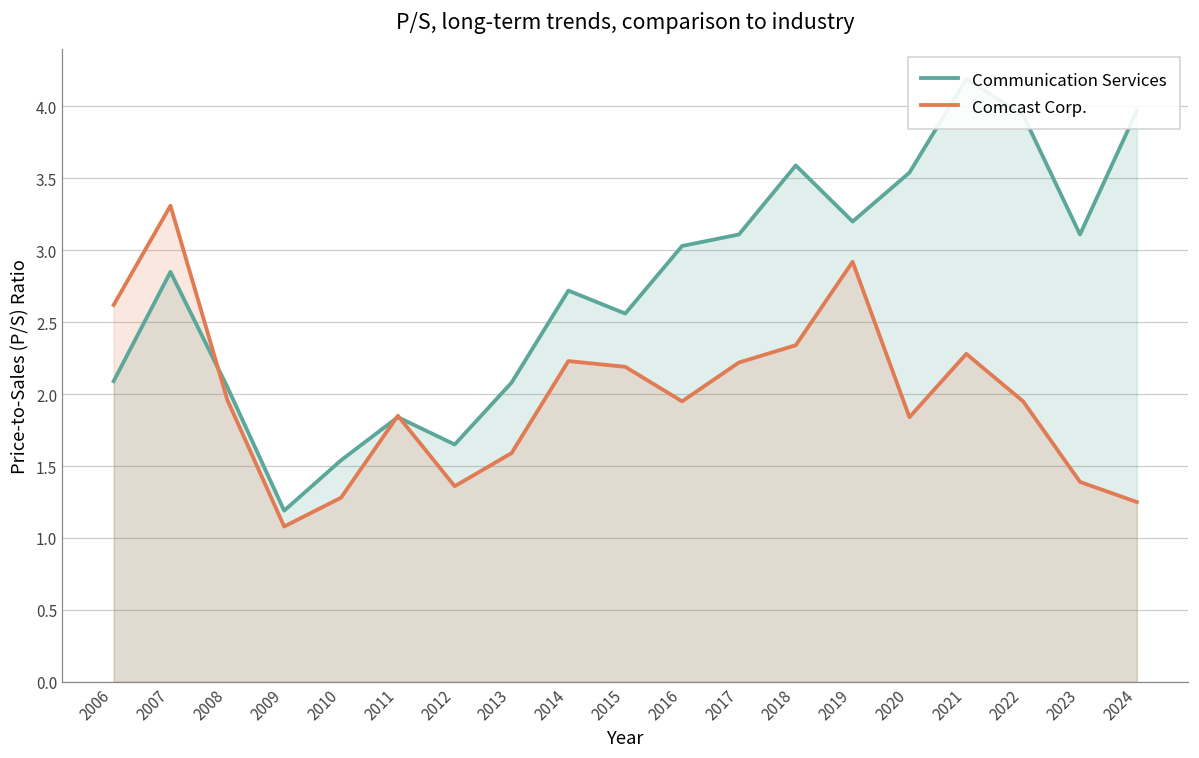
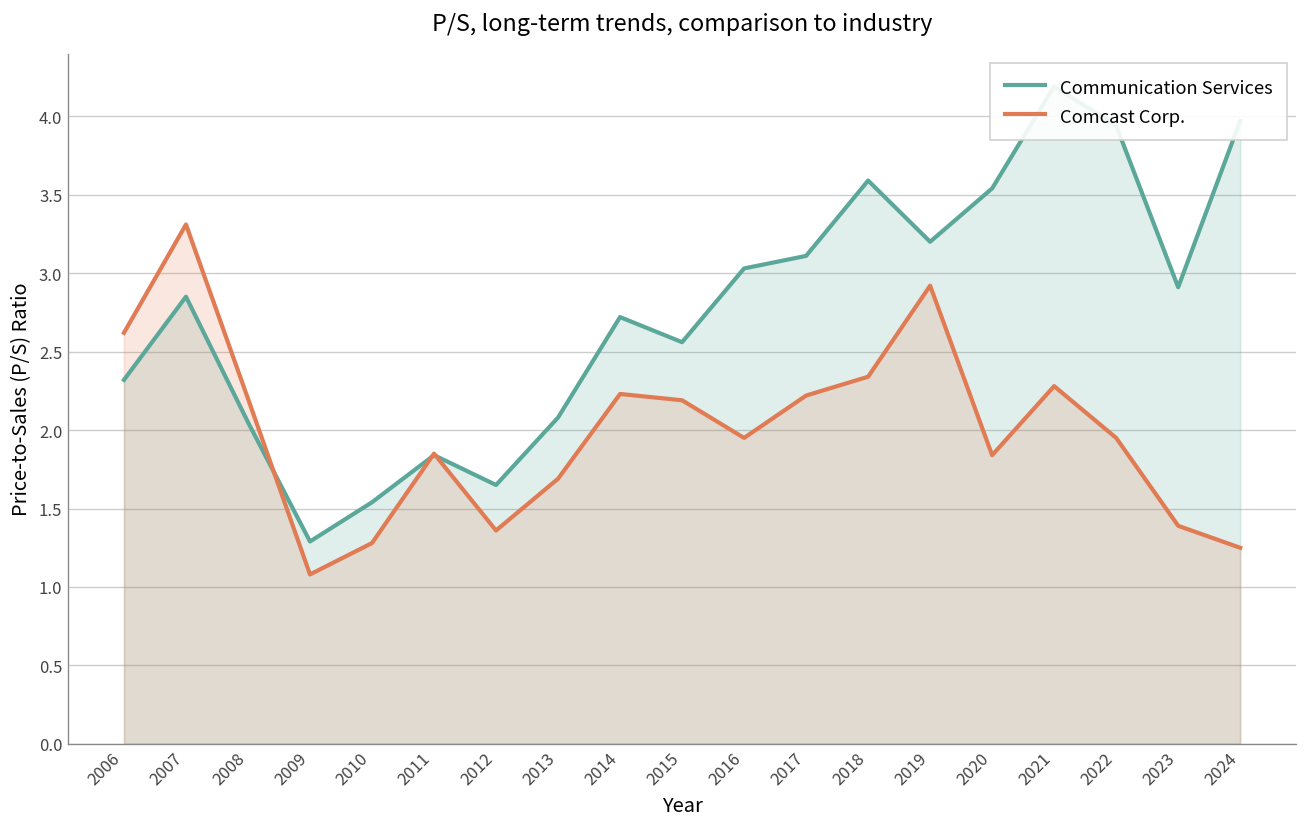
  {
    "Communication Services": {
-     "2006": 2.09,
+     "2006": 2.32,
      "2007": 2.85,
      "2008": 2.05,
-     "2009": 1.19,
+     "2009": 1.29,
      "2010": 1.54,
      "2012": 1.65,
      "2013": 2.08,
      "2014": 2.72,
      "2015": 2.56,
      "2016": 3.03,
      "2017": 3.11,
      "2018": 3.59,
      "2019": 3.20,
      "2020": 3.54,
-     "2023": 3.11
+     "2023": 2.91
    },
    "Comcast Corp.": {
      "2006": 2.62,
      "2007": 3.31,
-     "2008": 1.96,
+     "2008": 2.20,
      "2009": 1.08,
      "2010": 1.28,
      "2012": 1.36,
-     "2013": 1.59,
+     "2013": 1.69,
      "2014": 2.23,
      "2015": 2.19,
      "2016": 1.95,
      "2017": 2.22,
      "2018": 2.34,
      "2019": 2.92,
      "2020": 1.84,
      "2021": 2.28,
      "2022": 1.95,
      "2023": 1.39,
      "2024": 1.25
    }
  }
